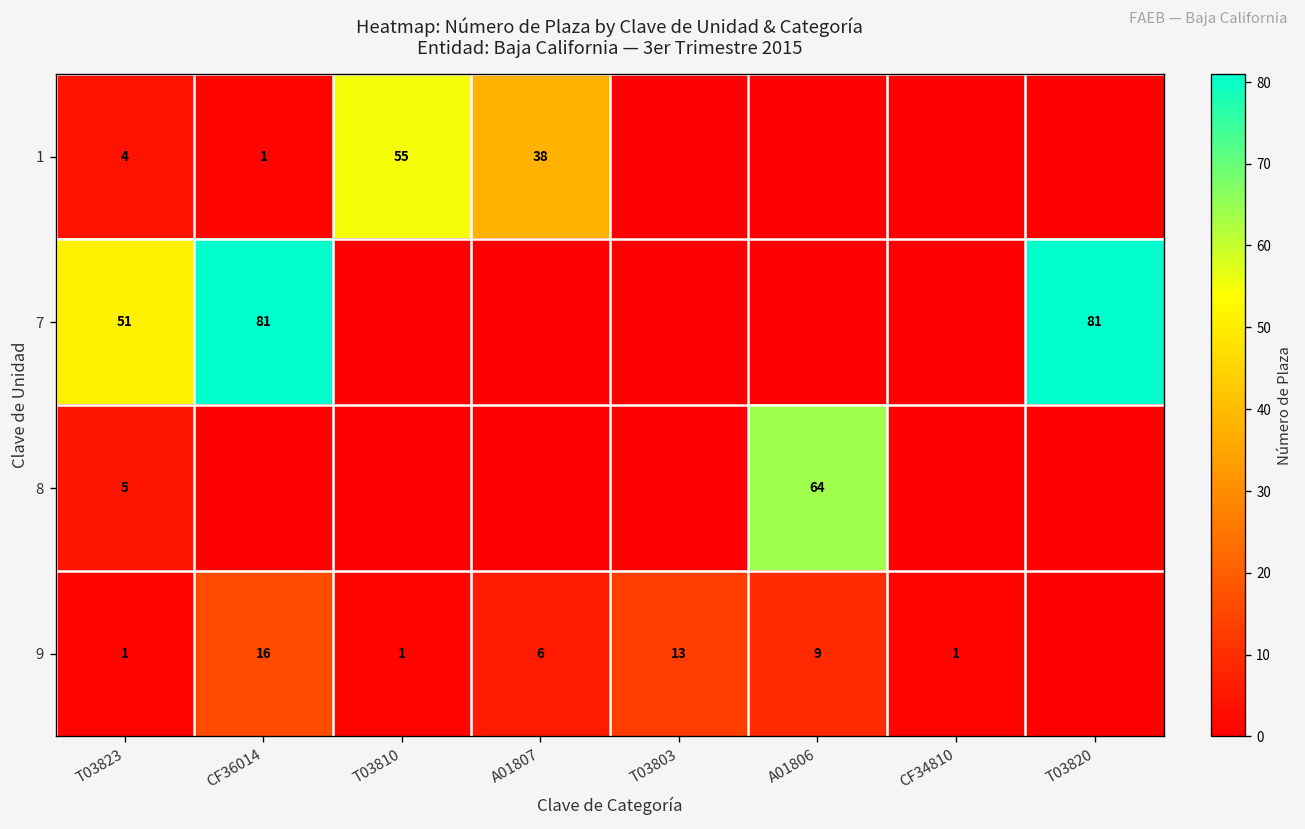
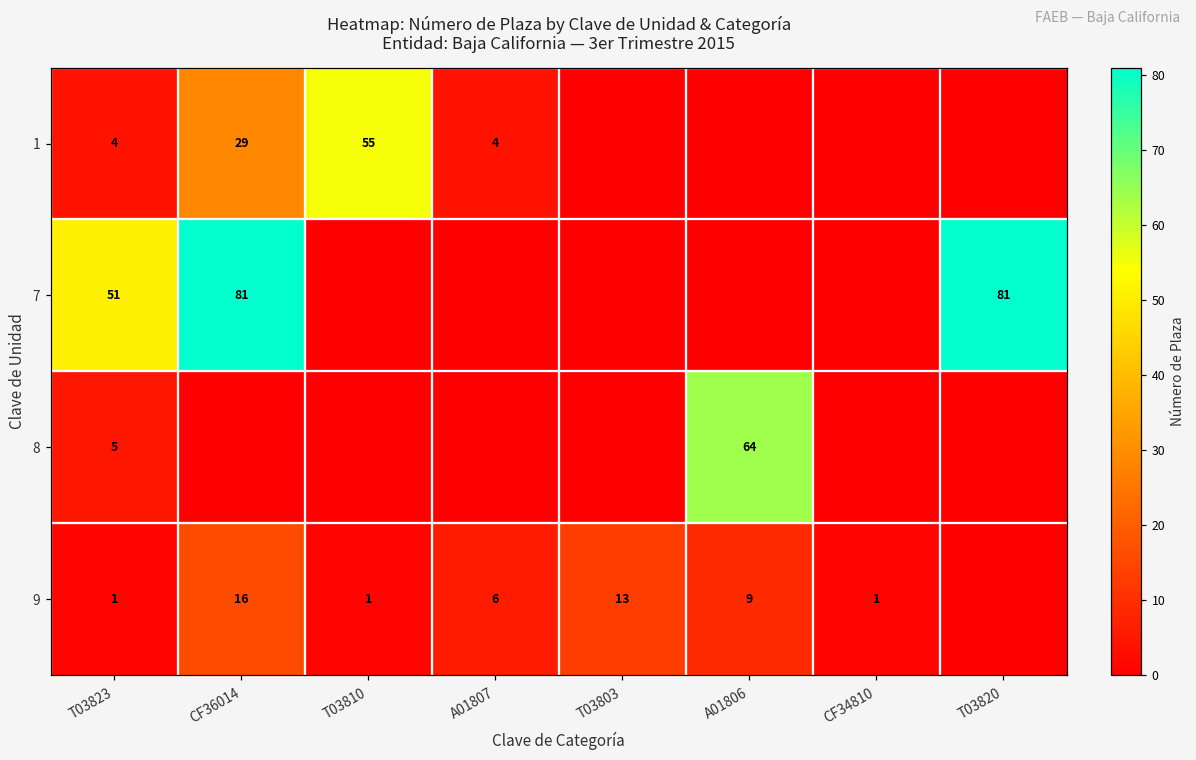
  {
    "1": {
      "T03823": 4,
-     "CF36014": 1,
+     "CF36014": 29,
      "T03810": 55,
-     "A01807": 38
+     "A01807": 4
    },
    "7": {
      "T03823": 51,
      "CF36014": 81,
      "T03820": 81
    },
    "8": {
      "T03823": 5,
      "A01806": 64
    },
    "9": {
      "T03823": 1,
      "CF36014": 16,
      "T03810": 1,
      "A01807": 6,
      "T03803": 13,
      "A01806": 9,
      "CF34810": 1
    }
  }
